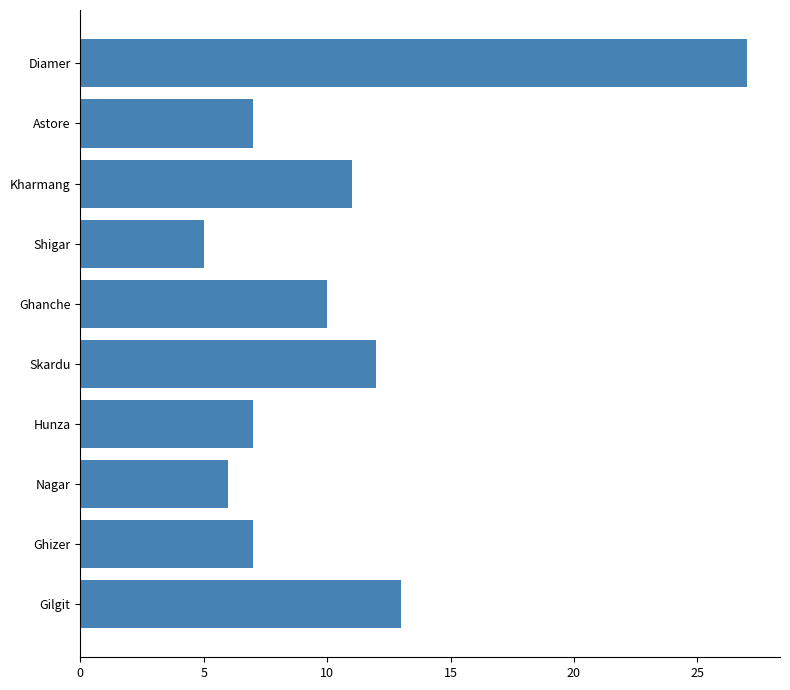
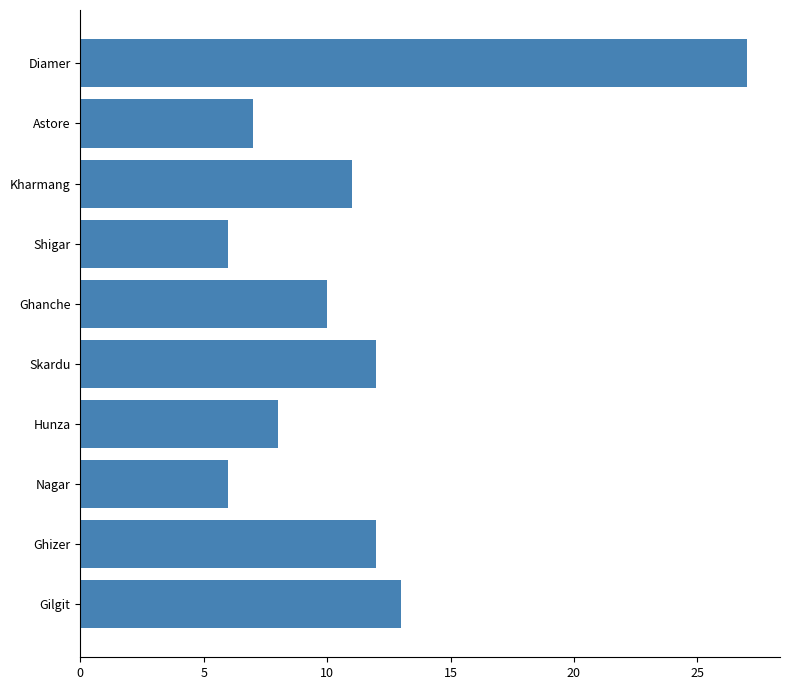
  {
    "Diamer": 27,
    "Astore": 7,
    "Kharmang": 11,
-   "Shigar": 5,
+   "Shigar": 6,
    "Ghanche": 10,
    "Skardu": 12,
-   "Hunza": 7,
+   "Hunza": 8,
    "Nagar": 6,
-   "Ghizer": 7,
+   "Ghizer": 12,
    "Gilgit": 13
  }
